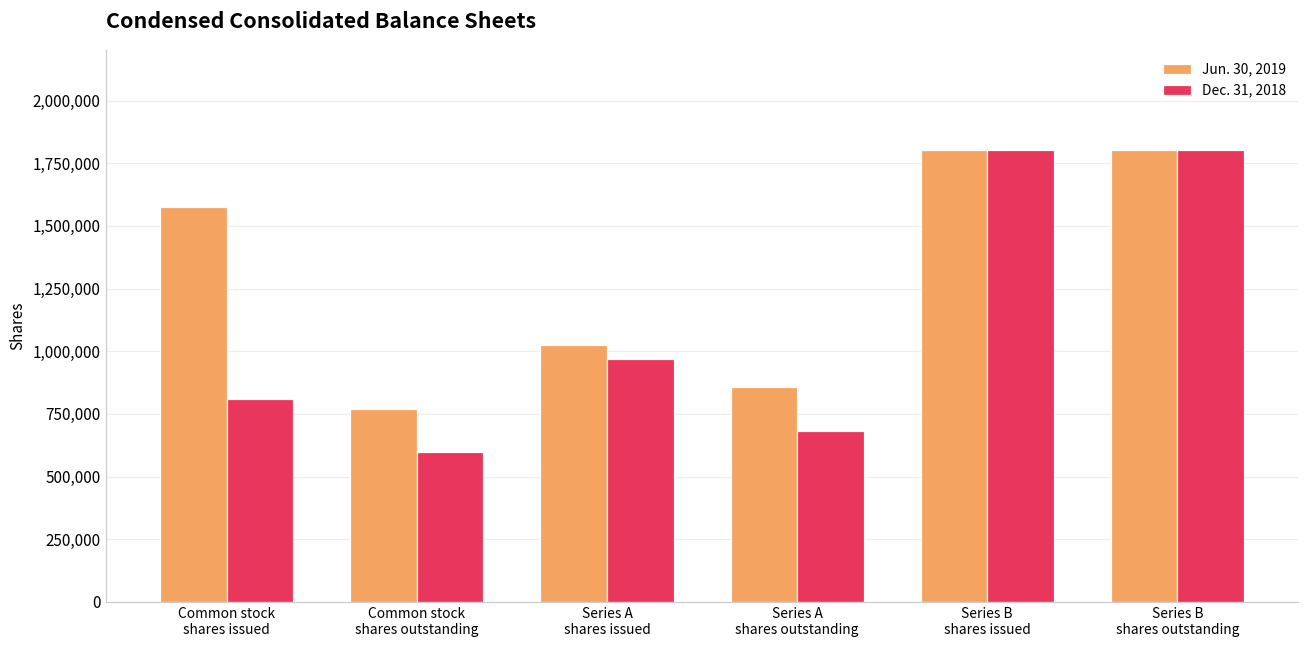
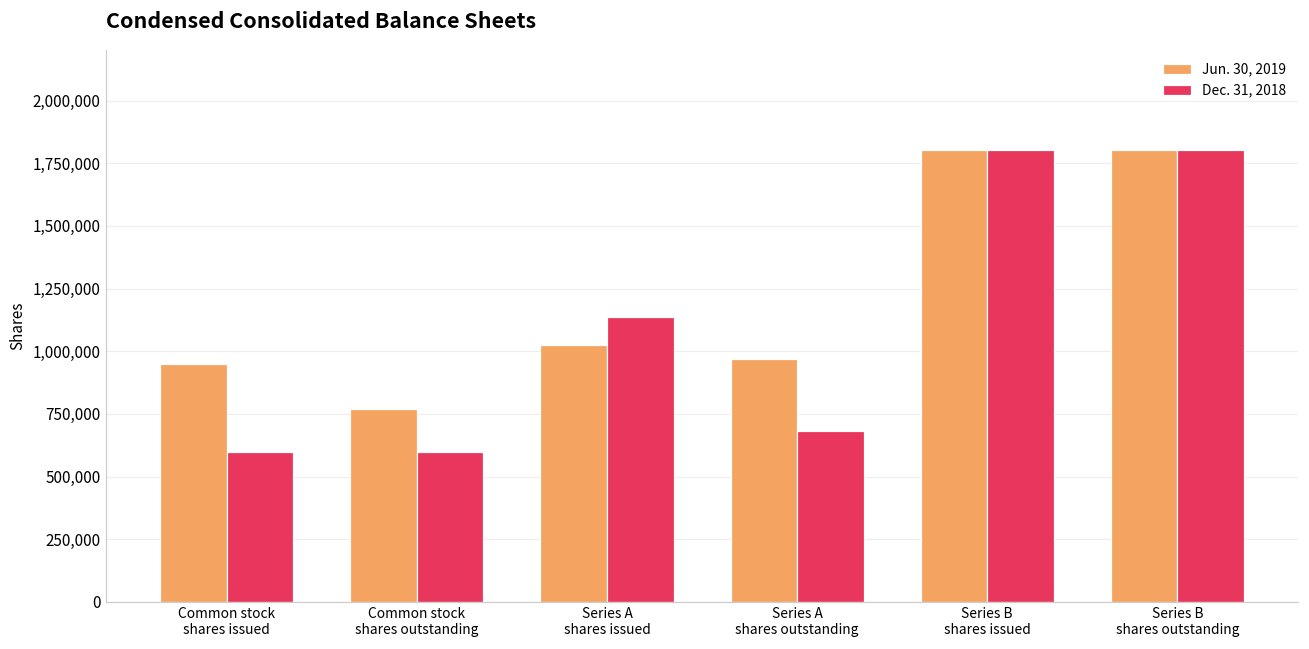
  {
    "Jun. 30, 2019": {
-     "Common stock shares issued": "1,580,000",
+     "Common stock shares issued": "950,000",
      "Common stock shares outstanding": "770,000",
      "Series A shares issued": "1,020,000",
-     "Series A shares outstanding": "860,000",
+     "Series A shares outstanding": "970,000",
      "Series B shares issued": "1,800,000",
      "Series B shares outstanding": "1,800,000"
    },
    "Dec. 31, 2018": {
-     "Common stock shares issued": "810,000",
+     "Common stock shares issued": "600,000",
      "Common stock shares outstanding": "600,000",
-     "Series A shares issued": "970,000",
+     "Series A shares issued": "1,140,000",
      "Series A shares outstanding": "680,000",
      "Series B shares issued": "1,800,000",
      "Series B shares outstanding": "1,800,000"
    }
  }
